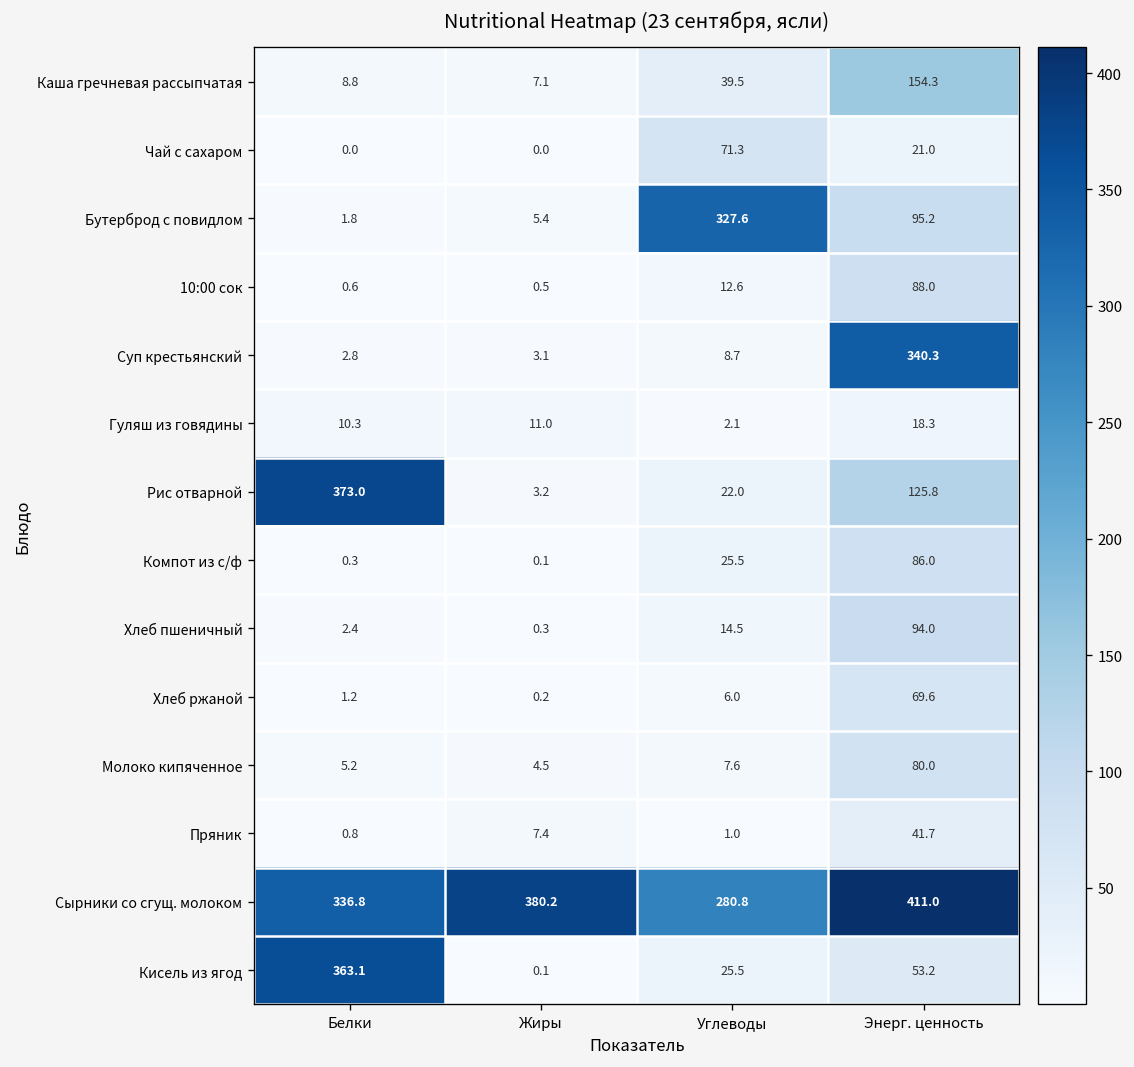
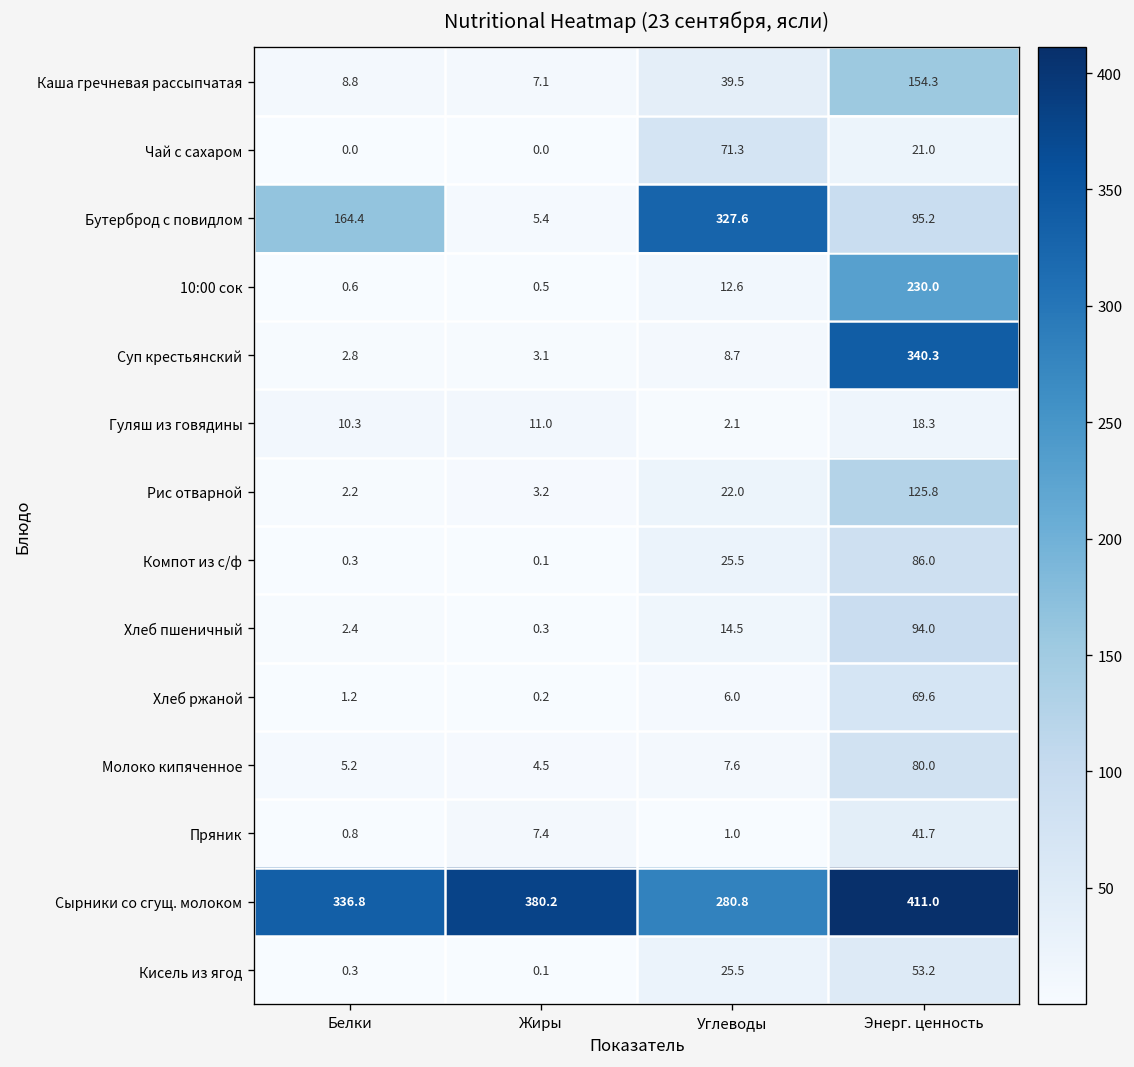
  {
    "Каша гречневая рассыпчатая": {
      "Белки": 8.8,
      "Жиры": 7.1,
      "Углеводы": 39.5,
      "Энерг. ценность": 154.3
    },
    "Чай с сахаром": {
      "Белки": 0.0,
      "Жиры": 0.0,
      "Углеводы": 71.3,
      "Энерг. ценность": 21.0
    },
    "Бутерброд с повидлом": {
-     "Белки": 1.8,
+     "Белки": 164.4,
      "Жиры": 5.4,
      "Углеводы": 327.6,
      "Энерг. ценность": 95.2
    },
    "10:00 сок": {
      "Белки": 0.6,
      "Жиры": 0.5,
      "Углеводы": 12.6,
-     "Энерг. ценность": 88.0
+     "Энерг. ценность": 230.0
    },
    "Суп крестьянский": {
      "Белки": 2.8,
      "Жиры": 3.1,
      "Углеводы": 8.7,
      "Энерг. ценность": 340.3
    },
    "Гуляш из говядины": {
      "Белки": 10.3,
      "Жиры": 11.0,
      "Углеводы": 2.1,
      "Энерг. ценность": 18.3
    },
    "Рис отварной": {
-     "Белки": 373.0,
+     "Белки": 2.2,
      "Жиры": 3.2,
      "Углеводы": 22.0,
      "Энерг. ценность": 125.8
    },
    "Компот из с/ф": {
      "Белки": 0.3,
      "Жиры": 0.1,
      "Углеводы": 25.5,
      "Энерг. ценность": 86.0
    },
    "Хлеб пшеничный": {
      "Белки": 2.4,
      "Жиры": 0.3,
      "Углеводы": 14.5,
      "Энерг. ценность": 94.0
    },
    "Хлеб ржаной": {
      "Белки": 1.2,
      "Жиры": 0.2,
      "Углеводы": 6.0,
      "Энерг. ценность": 69.6
    },
    "Молоко кипяченное": {
      "Белки": 5.2,
      "Жиры": 4.5,
      "Углеводы": 7.6,
      "Энерг. ценность": 80.0
    },
    "Пряник": {
      "Белки": 0.8,
      "Жиры": 7.4,
      "Углеводы": 1.0,
      "Энерг. ценность": 41.7
    },
    "Сырники со сгущ. молоком": {
      "Белки": 336.8,
      "Жиры": 380.2,
      "Углеводы": 280.8,
      "Энерг. ценность": 411.0
    },
    "Кисель из ягод": {
-     "Белки": 363.1,
+     "Белки": 0.3,
      "Жиры": 0.1,
      "Углеводы": 25.5,
      "Энерг. ценность": 53.2
    }
  }
